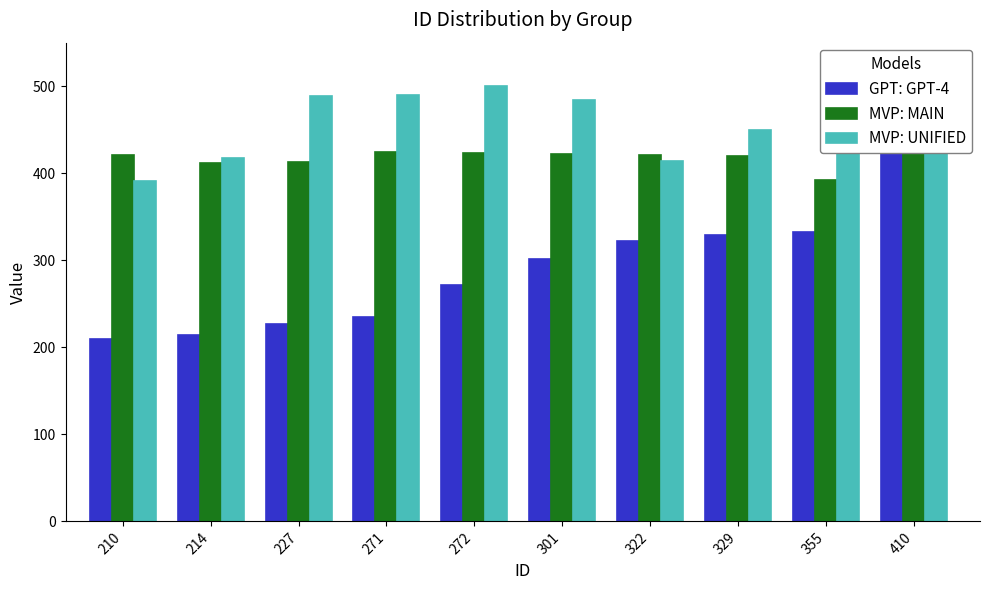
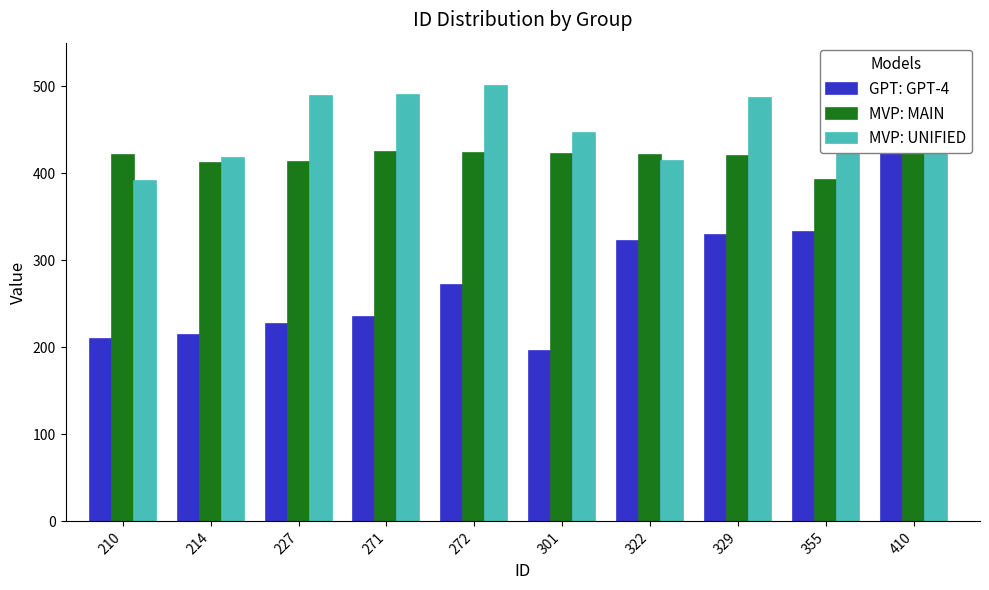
  {
    "GPT: GPT-4": {
      "210": 210,
      "214": 210,
      "227": 230,
      "271": 240,
      "272": 270,
-     "301": 300,
+     "301": 200,
      "322": 320,
      "329": 330,
      "355": 330
    },
    "MVP: MAIN": {
      "210": 420,
      "214": 410,
      "227": 410,
      "271": 420,
      "272": 420,
      "301": 420,
      "322": 420,
      "329": 420,
      "355": 390
    },
    "MVP: UNIFIED": {
      "210": 390,
      "214": 420,
      "227": 490,
      "271": 490,
      "272": 500,
-     "301": 480,
+     "301": 450,
      "322": 410,
-     "329": 450
+     "329": 490
    }
  }
